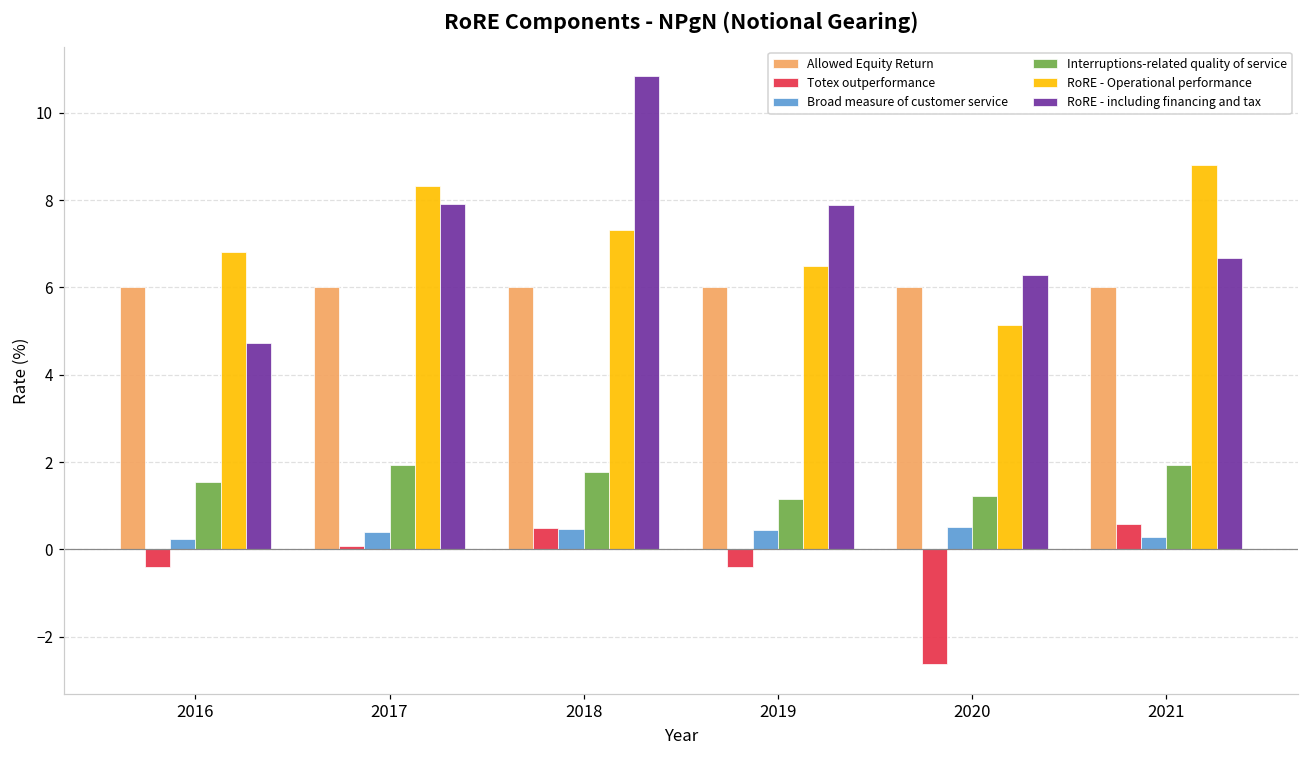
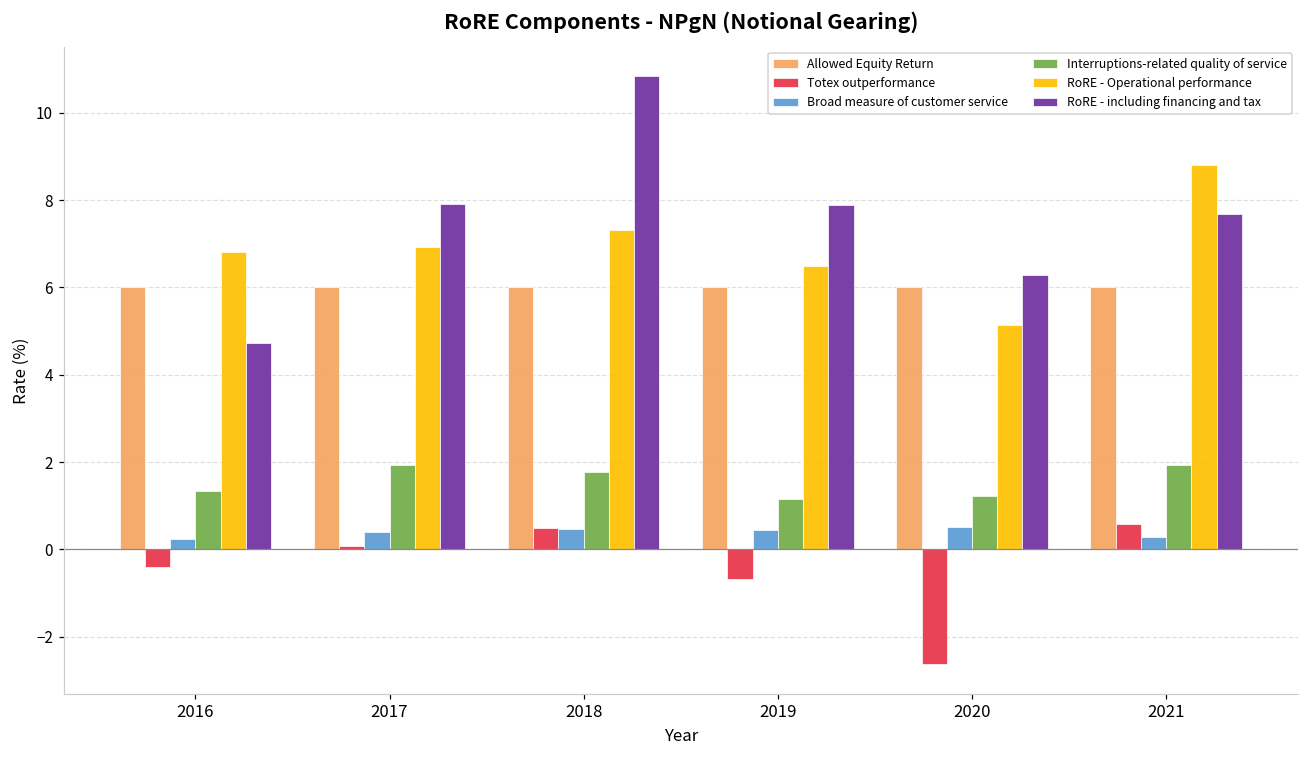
  {
    "Allowed Equity Return": {
      "2016": 6.0,
      "2017": 6.0,
      "2018": 6.0,
      "2019": 6.0,
      "2020": 6.0,
      "2021": 6.0
    },
    "Totex outperformance": {
      "2016": -0.4,
      "2017": 0.1,
      "2018": 0.5,
-     "2019": -0.4,
+     "2019": -0.7,
      "2020": -2.6,
      "2021": 0.6
    },
    "Broad measure of customer service": {
      "2016": 0.2,
      "2017": 0.4,
      "2018": 0.5,
      "2019": 0.4,
      "2020": 0.5,
      "2021": 0.3
    },
    "Interruptions-related quality of service": {
-     "2016": 1.5,
+     "2016": 1.3,
      "2017": 1.9,
      "2018": 1.8,
      "2019": 1.1,
      "2020": 1.2,
      "2021": 1.9
    },
    "RoRE - Operational performance": {
      "2016": 6.8,
-     "2017": 8.3,
+     "2017": 6.9,
      "2018": 7.3,
      "2019": 6.5,
      "2020": 5.1,
      "2021": 8.8
    },
    "RoRE - including financing and tax": {
      "2016": 4.7,
      "2017": 7.9,
      "2018": 10.8,
      "2019": 7.9,
      "2020": 6.3,
-     "2021": 6.7
+     "2021": 7.7
    }
  }
